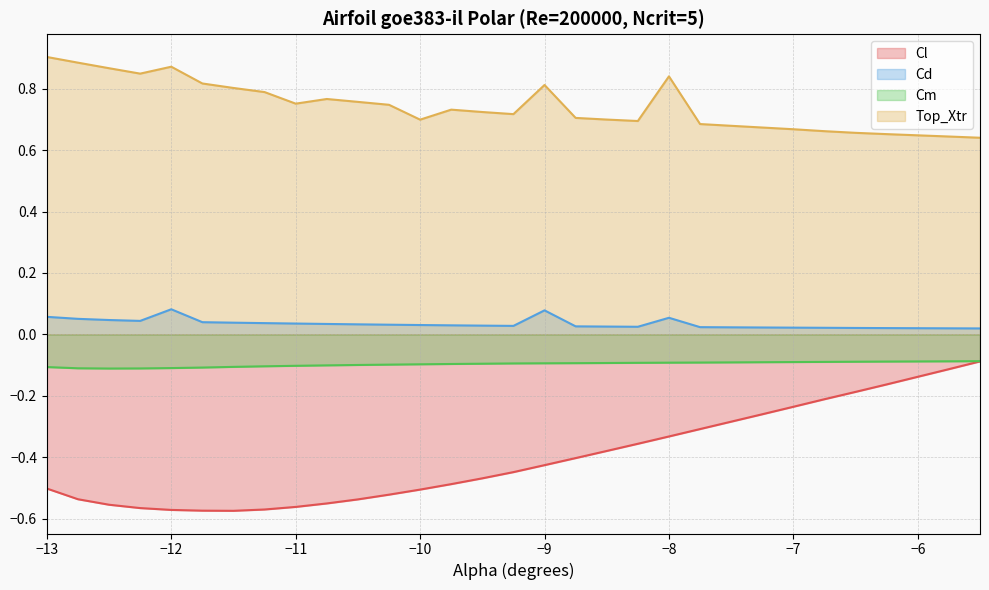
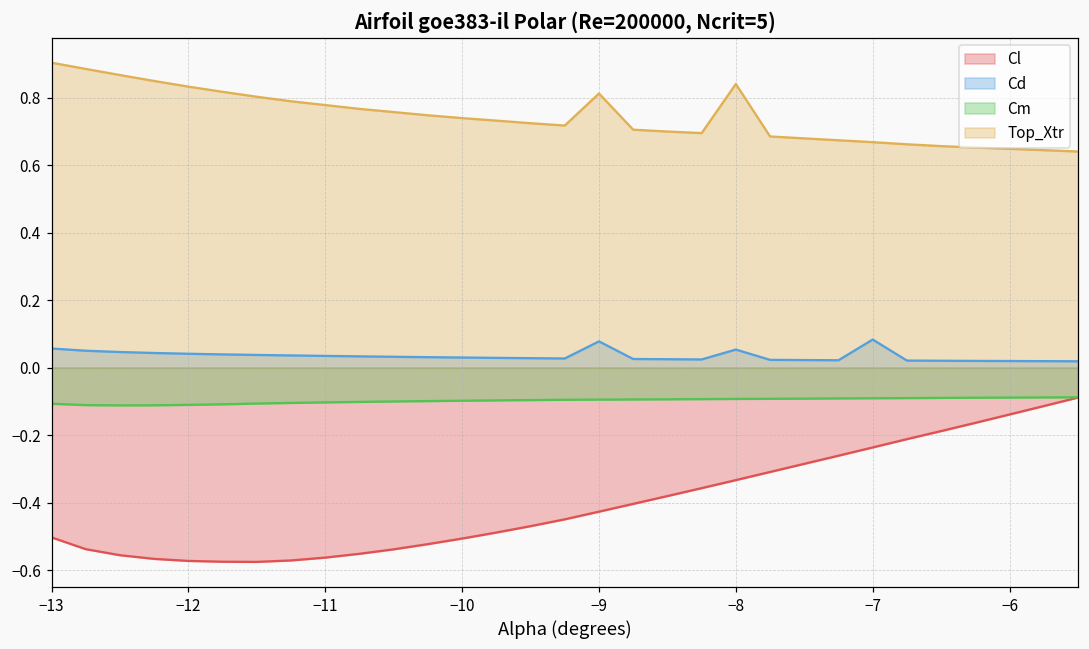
  {
    "Cd": {
      "−13": 0.06,
-     "−12": 0.08,
+     "−12": 0.04,
      "−11": 0.04,
      "−10": 0.03,
      "−9": 0.08,
      "−8": 0.05,
-     "−7": 0.02
+     "−7": 0.08
    },
    "Top_Xtr": {
      "−13": 0.90,
-     "−12": 0.87,
-     "−11": 0.75,
-     "−10": 0.70,
+     "−12": 0.83,
+     "−11": 0.78,
+     "−10": 0.74,
      "−9": 0.81,
      "−8": 0.84,
      "−7": 0.67
    }
  }
